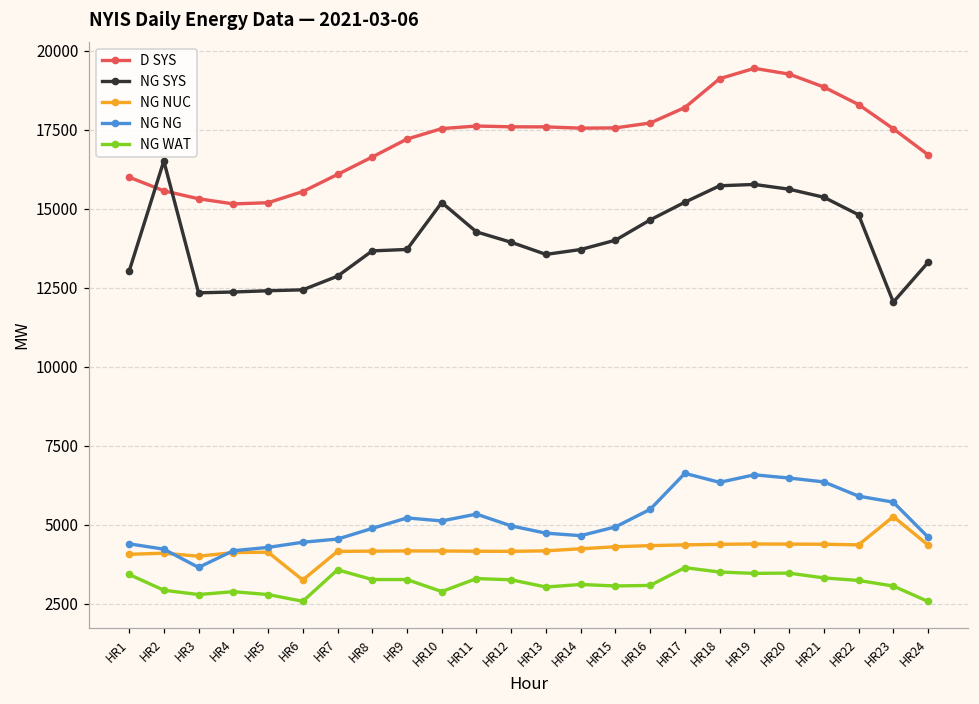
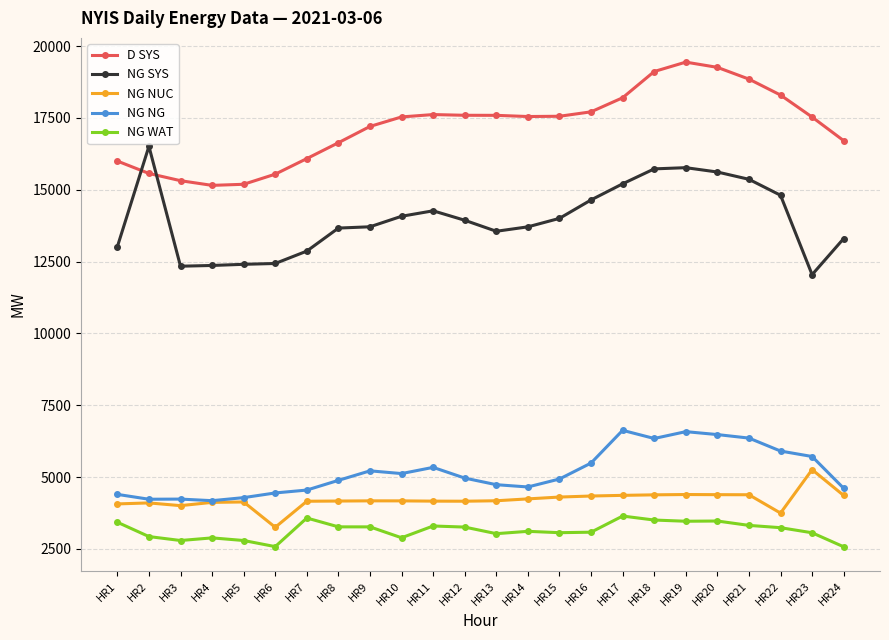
  {
    "D SYS": {
      "HR1": 16000,
      "HR2": 15600,
      "HR3": 15300,
      "HR4": 15200,
      "HR5": 15200,
      "HR6": 15500,
      "HR7": 16100,
      "HR8": 16600,
      "HR9": 17200,
      "HR10": 17500,
      "HR11": 17600,
      "HR12": 17600,
      "HR13": 17600,
      "HR14": 17500,
      "HR15": 17600,
      "HR16": 17700,
      "HR17": 18200,
      "HR18": 19100,
      "HR19": 19400,
      "HR20": 19300,
      "HR21": 18800,
      "HR22": 18300,
      "HR23": 17500,
      "HR24": 16700
    },
    "NG SYS": {
      "HR1": 13000,
      "HR2": 16500,
      "HR3": 12300,
      "HR4": 12400,
      "HR5": 12400,
      "HR6": 12400,
      "HR7": 12900,
      "HR8": 13700,
      "HR9": 13700,
-     "HR10": 15200,
+     "HR10": 14100,
      "HR11": 14300,
      "HR12": 13900,
      "HR13": 13600,
      "HR14": 13700,
      "HR15": 14000,
      "HR16": 14600,
      "HR17": 15200,
      "HR18": 15700,
      "HR19": 15800,
      "HR20": 15600,
      "HR21": 15400,
      "HR22": 14800,
      "HR23": 12000,
      "HR24": 13300
    },
    "NG NUC": {
      "HR1": 4100,
      "HR2": 4100,
      "HR3": 4000,
      "HR5": 4100,
      "HR6": 3300,
      "HR7": 4200,
      "HR8": 4200,
      "HR9": 4200,
      "HR10": 4200,
      "HR11": 4200,
      "HR12": 4200,
      "HR13": 4200,
      "HR14": 4200,
      "HR15": 4300,
      "HR16": 4300,
      "HR17": 4400,
      "HR18": 4400,
      "HR19": 4400,
      "HR20": 4400,
      "HR21": 4400,
-     "HR22": 4400,
+     "HR22": 3700,
      "HR23": 5300,
      "HR24": 4400
    },
    "NG NG": {
      "HR1": 4400,
      "HR2": 4200,
-     "HR3": 3700,
+     "HR3": 4200,
      "HR5": 4300,
      "HR6": 4400,
      "HR7": 4500,
      "HR8": 4900,
      "HR9": 5200,
      "HR10": 5100,
      "HR11": 5300,
      "HR12": 5000,
      "HR13": 4700,
      "HR14": 4700,
      "HR15": 4900,
      "HR16": 5500,
      "HR17": 6600,
      "HR18": 6300,
      "HR19": 6600,
      "HR20": 6500,
      "HR21": 6400,
      "HR22": 5900,
      "HR23": 5700,
      "HR24": 4600
    },
    "NG WAT": {
      "HR1": 3400,
      "HR2": 2900,
      "HR3": 2800,
      "HR4": 2900,
      "HR5": 2800,
      "HR6": 2600,
      "HR7": 3600,
      "HR8": 3300,
      "HR9": 3300,
      "HR10": 2900,
      "HR11": 3300,
      "HR12": 3300,
      "HR13": 3000,
      "HR14": 3100,
      "HR15": 3100,
      "HR16": 3100,
      "HR17": 3600,
      "HR18": 3500,
      "HR19": 3500,
      "HR20": 3500,
      "HR21": 3300,
      "HR22": 3200,
      "HR23": 3100,
      "HR24": 2600
    }
  }
